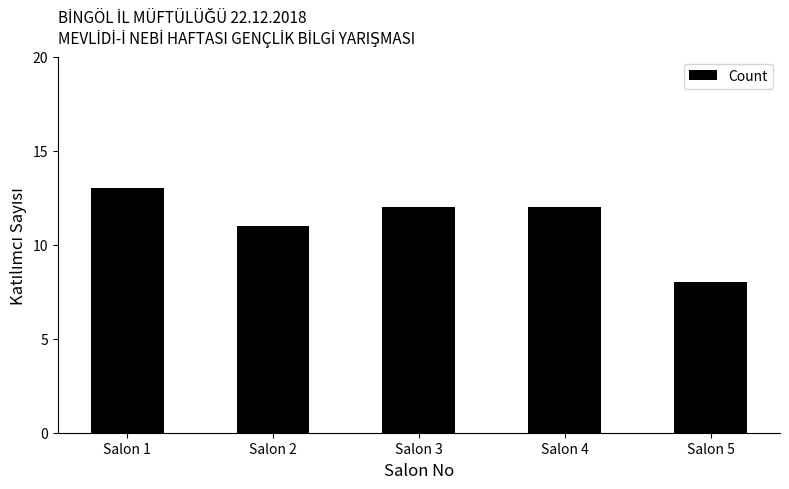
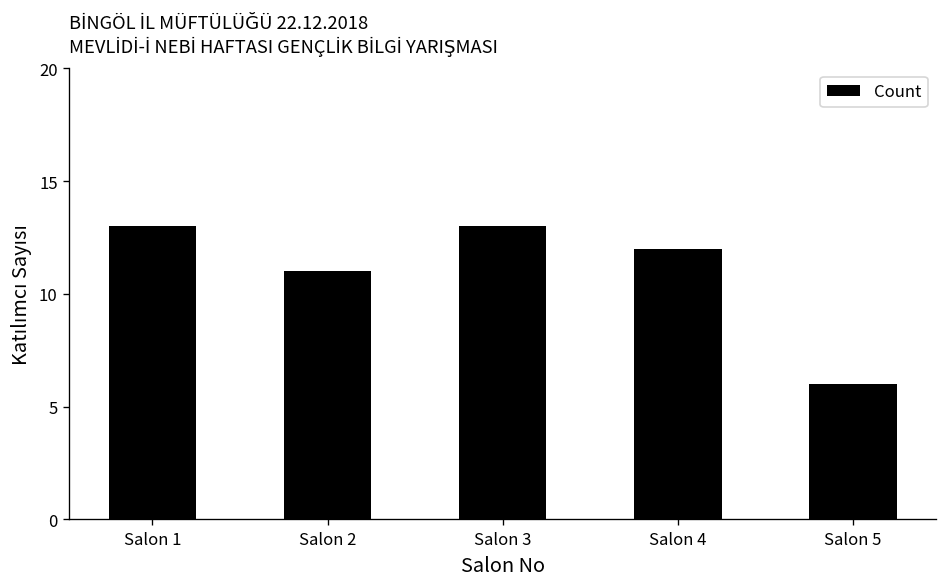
  {
    "Salon 1": 13,
    "Salon 2": 11,
-   "Salon 3": 12,
+   "Salon 3": 13,
    "Salon 4": 12,
-   "Salon 5": 8
+   "Salon 5": 6
  }
